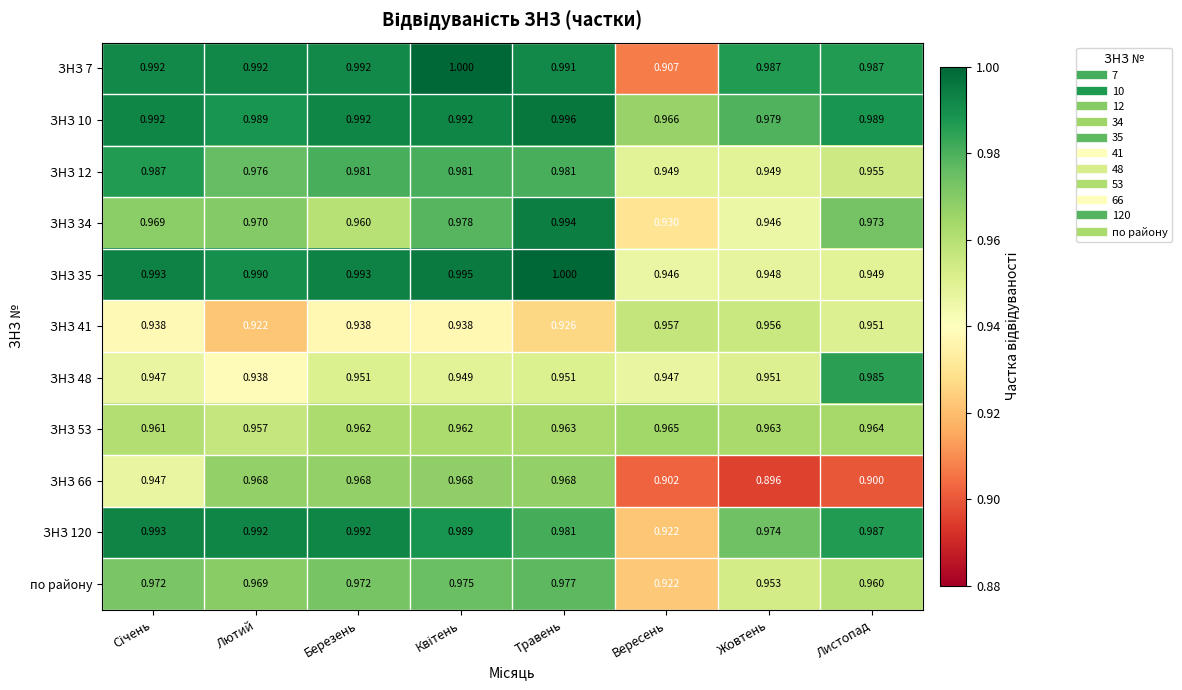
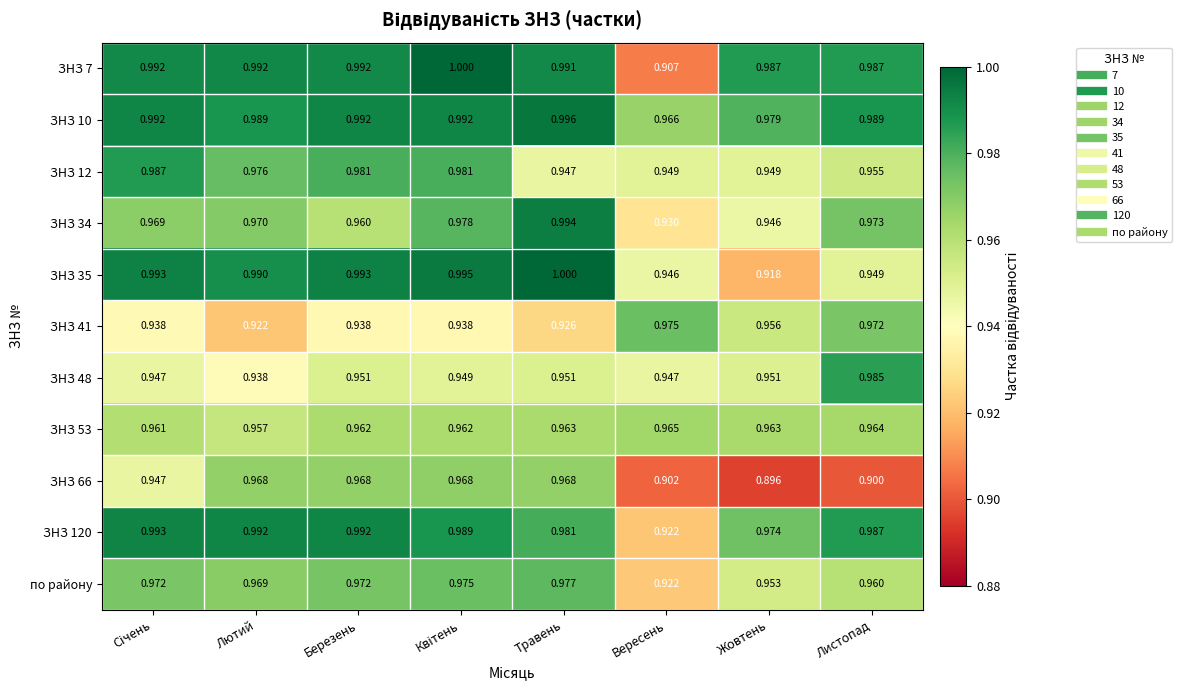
  {
    "ЗНЗ 7": {
      "Січень": 0.992,
      "Лютий": 0.992,
      "Березень": 0.992,
      "Квітень": 1.000,
      "Травень": 0.991,
      "Вересень": 0.907,
      "Жовтень": 0.987,
      "Листопад": 0.987
    },
    "ЗНЗ 10": {
      "Січень": 0.992,
      "Лютий": 0.989,
      "Березень": 0.992,
      "Квітень": 0.992,
      "Травень": 0.996,
      "Вересень": 0.966,
      "Жовтень": 0.979,
      "Листопад": 0.989
    },
    "ЗНЗ 12": {
      "Січень": 0.987,
      "Лютий": 0.976,
      "Березень": 0.981,
      "Квітень": 0.981,
-     "Травень": 0.981,
+     "Травень": 0.947,
      "Вересень": 0.949,
      "Жовтень": 0.949,
      "Листопад": 0.955
    },
    "ЗНЗ 34": {
      "Січень": 0.969,
      "Лютий": 0.970,
      "Березень": 0.960,
      "Квітень": 0.978,
      "Травень": 0.994,
      "Вересень": 0.930,
      "Жовтень": 0.946,
      "Листопад": 0.973
    },
    "ЗНЗ 35": {
      "Січень": 0.993,
      "Лютий": 0.990,
      "Березень": 0.993,
      "Квітень": 0.995,
      "Травень": 1.000,
      "Вересень": 0.946,
-     "Жовтень": 0.948,
+     "Жовтень": 0.918,
      "Листопад": 0.949
    },
    "ЗНЗ 41": {
      "Січень": 0.938,
      "Лютий": 0.922,
      "Березень": 0.938,
      "Квітень": 0.938,
      "Травень": 0.926,
-     "Вересень": 0.957,
+     "Вересень": 0.975,
      "Жовтень": 0.956,
-     "Листопад": 0.951
+     "Листопад": 0.972
    },
    "ЗНЗ 48": {
      "Січень": 0.947,
      "Лютий": 0.938,
      "Березень": 0.951,
      "Квітень": 0.949,
      "Травень": 0.951,
      "Вересень": 0.947,
      "Жовтень": 0.951,
      "Листопад": 0.985
    },
    "ЗНЗ 53": {
      "Січень": 0.961,
      "Лютий": 0.957,
      "Березень": 0.962,
      "Квітень": 0.962,
      "Травень": 0.963,
      "Вересень": 0.965,
      "Жовтень": 0.963,
      "Листопад": 0.964
    },
    "ЗНЗ 66": {
      "Січень": 0.947,
      "Лютий": 0.968,
      "Березень": 0.968,
      "Квітень": 0.968,
      "Травень": 0.968,
      "Вересень": 0.902,
      "Жовтень": 0.896,
      "Листопад": 0.900
    },
    "ЗНЗ 120": {
      "Січень": 0.993,
      "Лютий": 0.992,
      "Березень": 0.992,
      "Квітень": 0.989,
      "Травень": 0.981,
      "Вересень": 0.922,
      "Жовтень": 0.974,
      "Листопад": 0.987
    },
    "по району": {
      "Січень": 0.972,
      "Лютий": 0.969,
      "Березень": 0.972,
      "Квітень": 0.975,
      "Травень": 0.977,
      "Вересень": 0.922,
      "Жовтень": 0.953,
      "Листопад": 0.960
    }
  }
